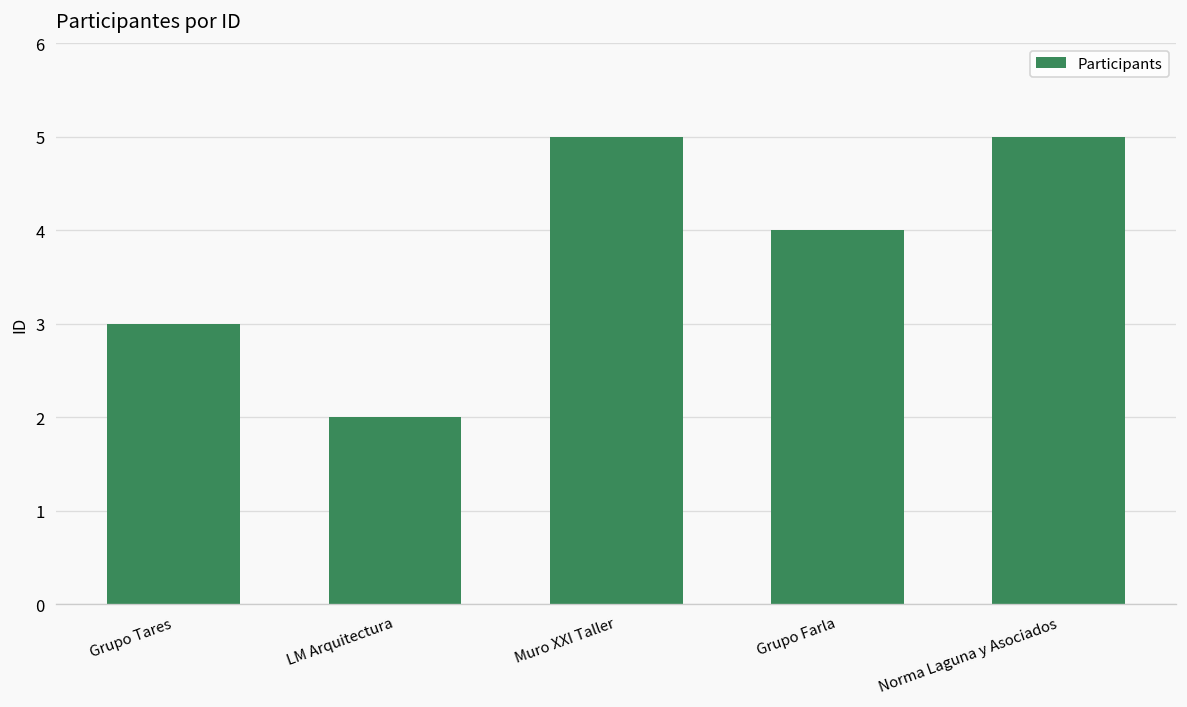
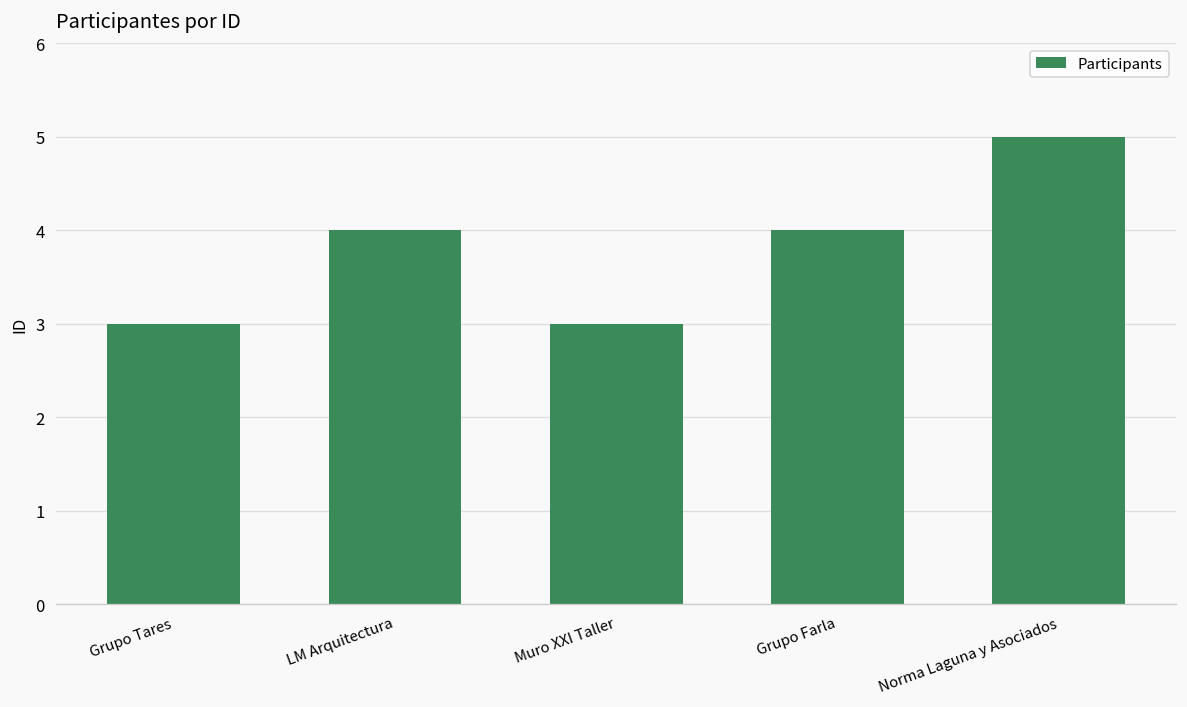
  {
    "Grupo Tares": 3,
-   "LM Arquitectura": 2,
-   "Muro XXI Taller": 5,
+   "LM Arquitectura": 4,
+   "Muro XXI Taller": 3,
    "Grupo Farla": 4,
    "Norma Laguna y Asociados": 5
  }
